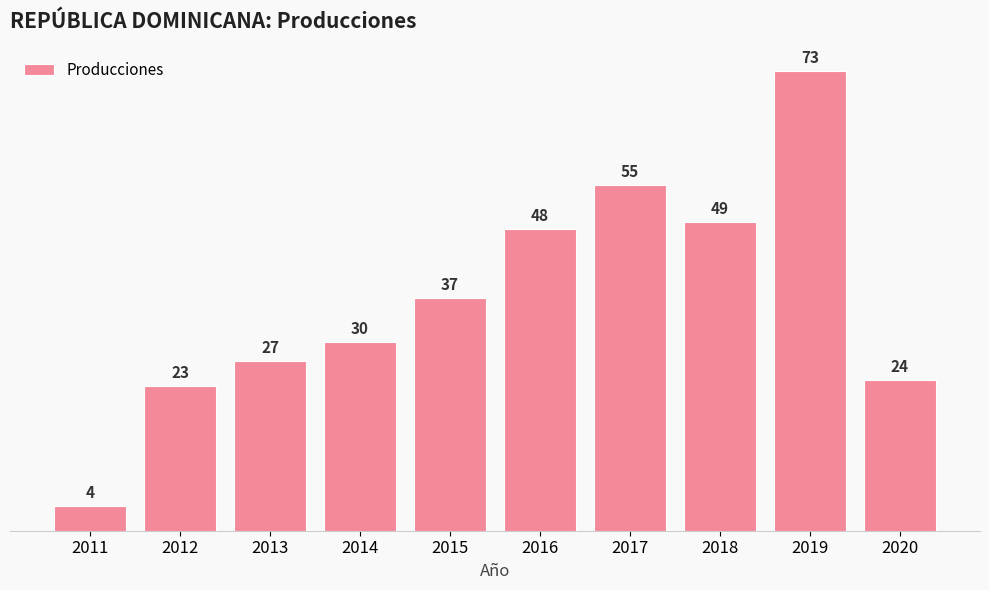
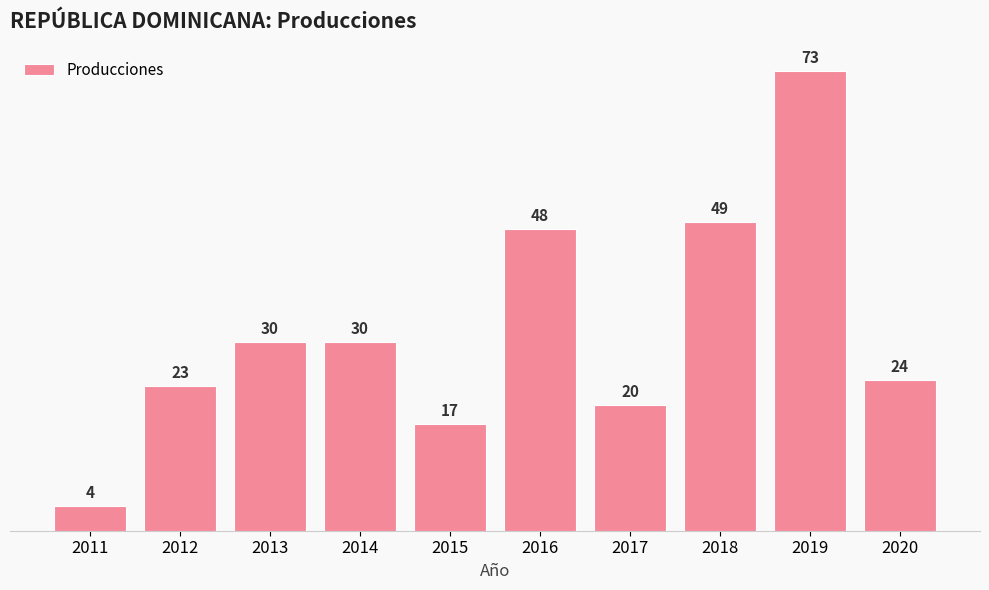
  {
    "2011": 4,
    "2012": 23,
-   "2013": 27,
+   "2013": 30,
    "2014": 30,
-   "2015": 37,
+   "2015": 17,
    "2016": 48,
-   "2017": 55,
+   "2017": 20,
    "2018": 49,
    "2019": 73,
    "2020": 24
  }
